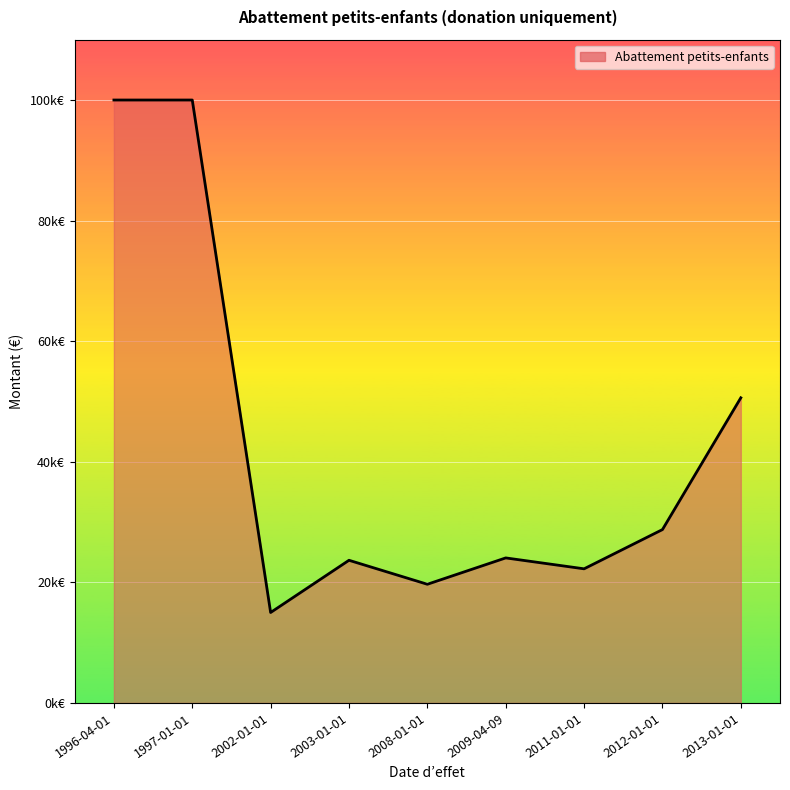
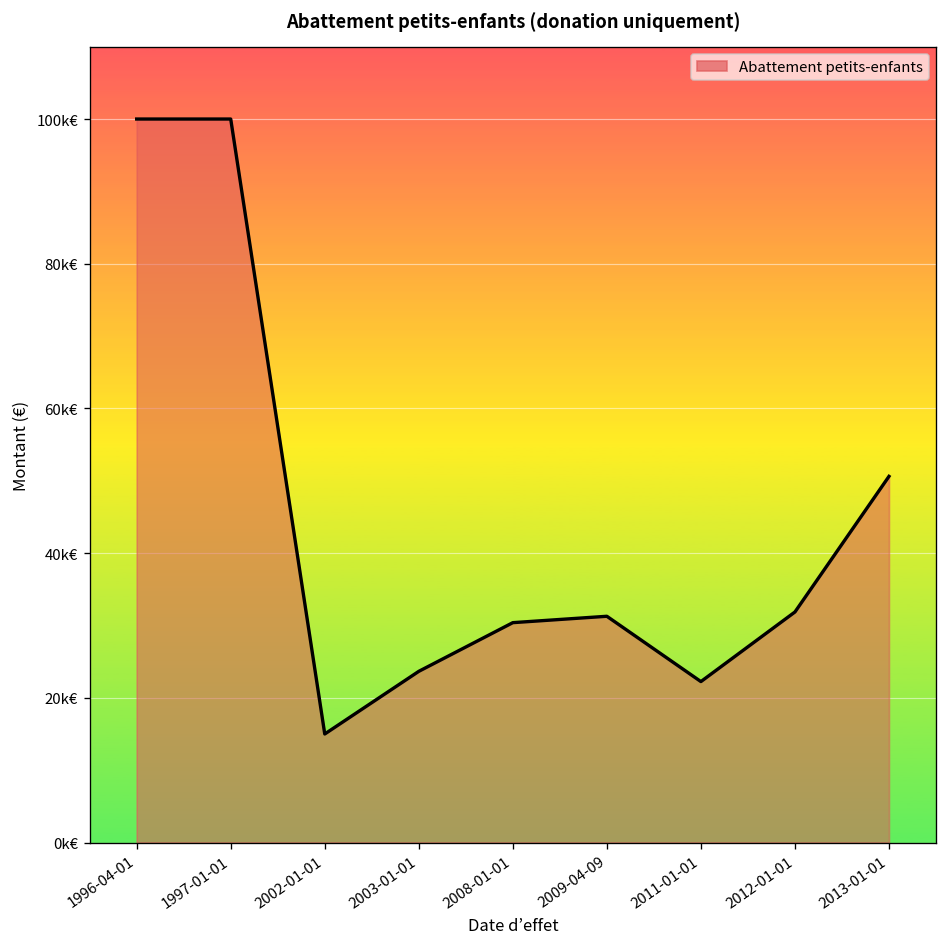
  {
    "1996-04-01": "100k€",
    "1997-01-01": "100k€",
    "2002-01-01": "15k€",
    "2003-01-01": "24k€",
-   "2008-01-01": "20k€",
-   "2009-04-09": "24k€",
+   "2008-01-01": "30k€",
+   "2009-04-09": "31k€",
    "2011-01-01": "22k€",
-   "2012-01-01": "29k€",
+   "2012-01-01": "32k€",
    "2013-01-01": "51k€"
  }
